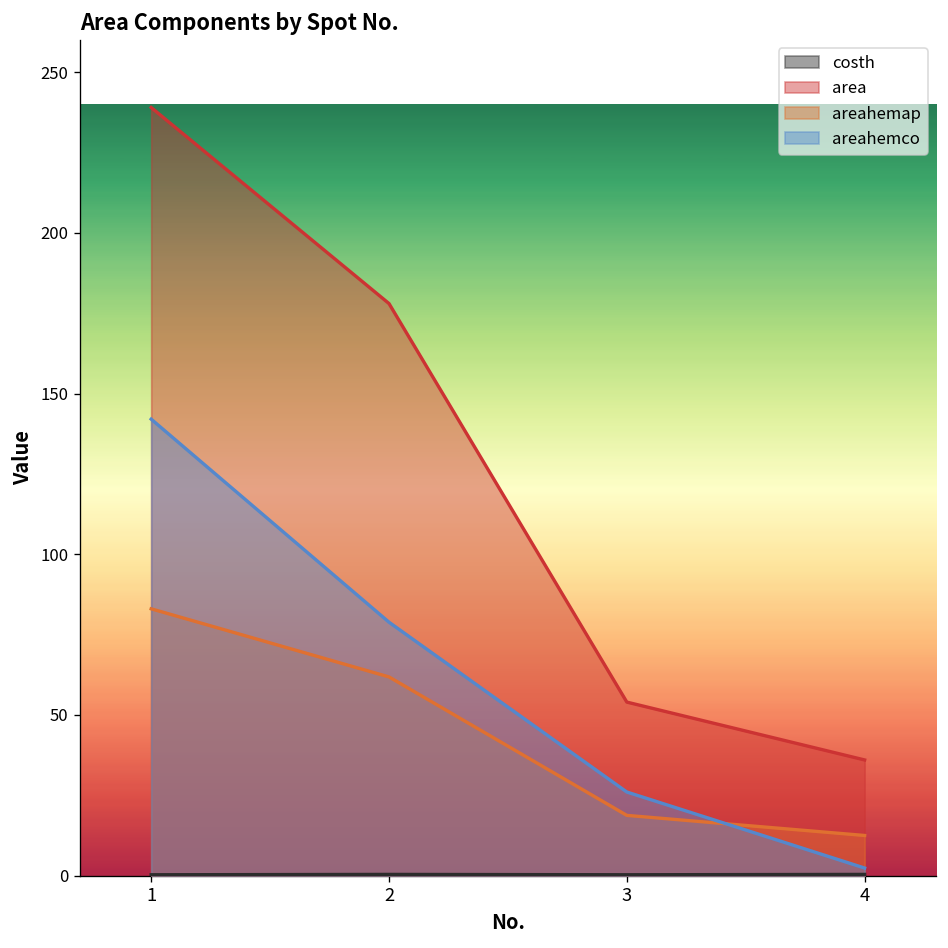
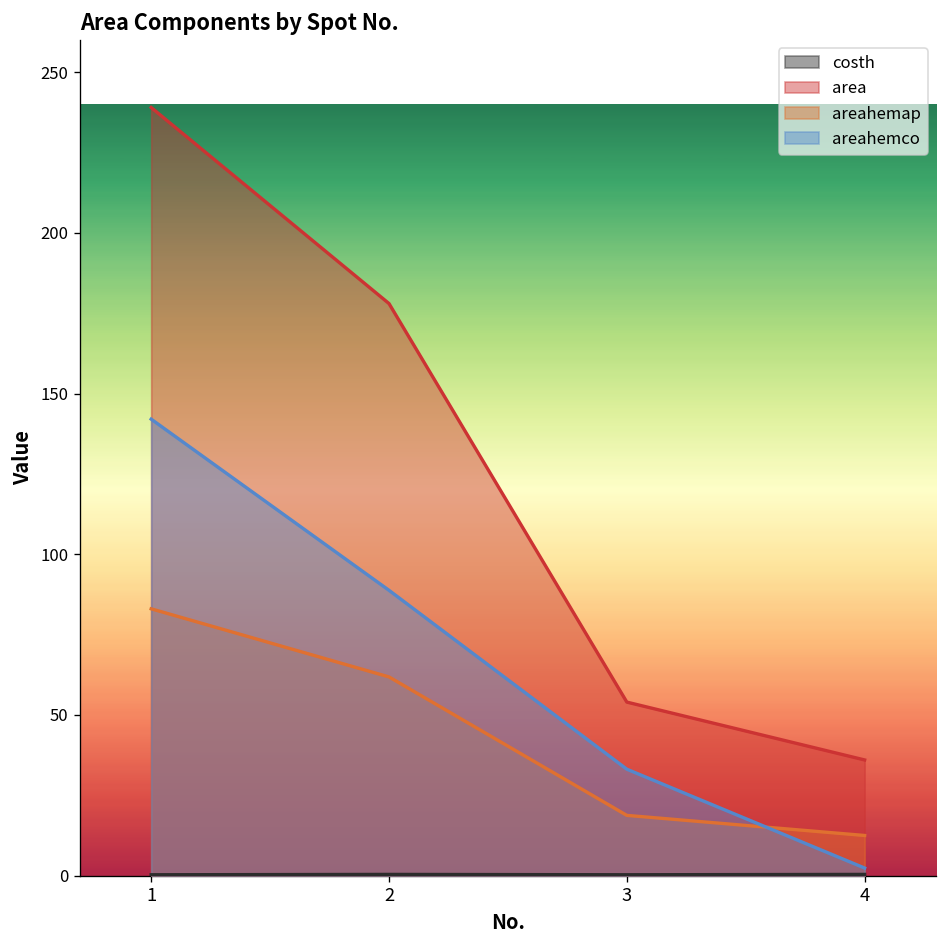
  {
    "costh": {
      "1": 0,
      "2": 0,
      "3": 0,
      "4": 0
    },
    "areahemco": {
      "1": 142,
-     "2": 79,
-     "3": 26,
+     "2": 89,
+     "3": 33,
      "4": 2
    }
  }
